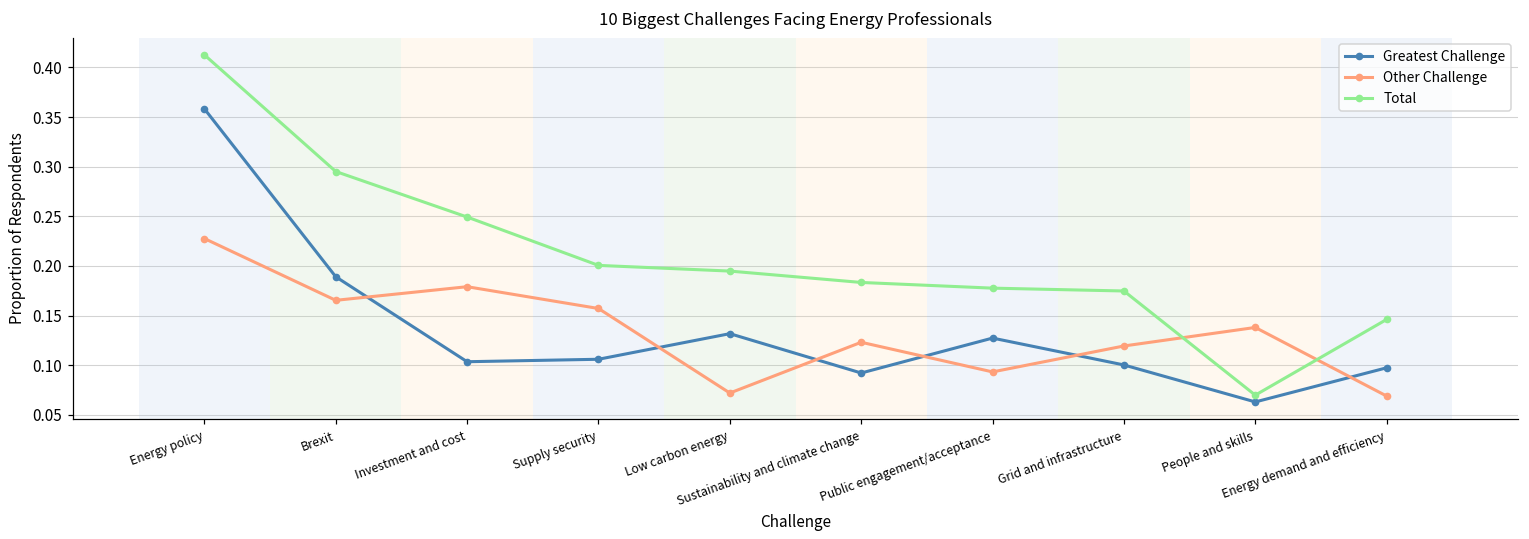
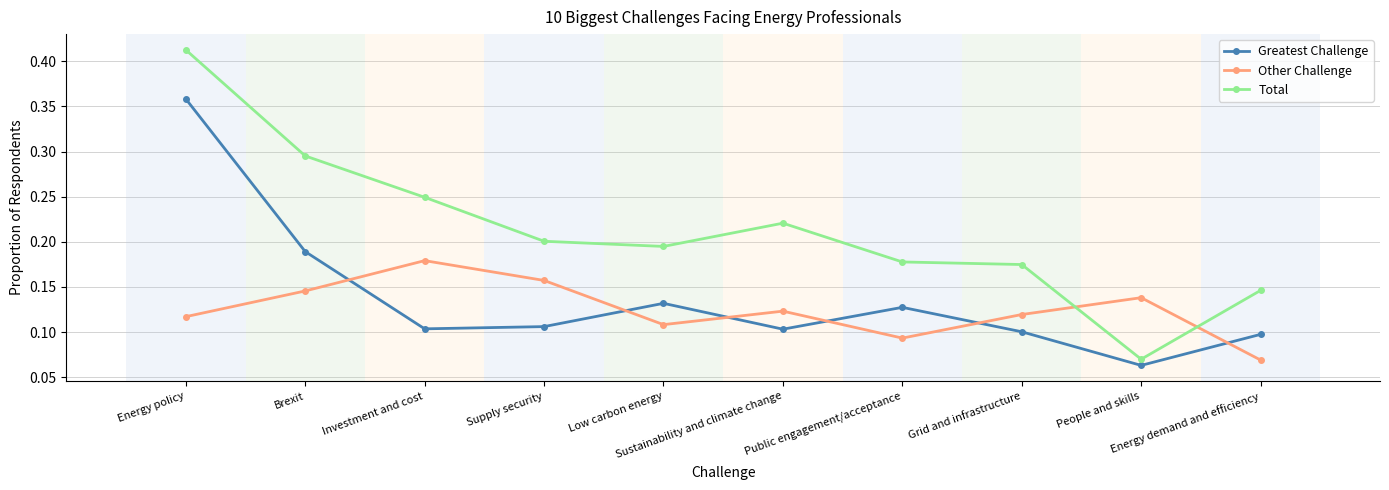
  {
    "Greatest Challenge": {
      "Energy policy": 0.36,
      "Brexit": 0.19,
      "Investment and cost": 0.10,
      "Supply security": 0.11,
      "Low carbon energy": 0.13,
-     "Sustainability and climate change": 0.09,
+     "Sustainability and climate change": 0.10,
      "Public engagement/acceptance": 0.13,
      "Grid and infrastructure": 0.10,
      "People and skills": 0.06,
      "Energy demand and efficiency": 0.10
    },
    "Other Challenge": {
-     "Energy policy": 0.23,
-     "Brexit": 0.17,
+     "Energy policy": 0.12,
+     "Brexit": 0.15,
      "Investment and cost": 0.18,
      "Supply security": 0.16,
-     "Low carbon energy": 0.07,
+     "Low carbon energy": 0.11,
      "Sustainability and climate change": 0.12,
      "Public engagement/acceptance": 0.09,
      "Grid and infrastructure": 0.12,
      "People and skills": 0.14,
      "Energy demand and efficiency": 0.07
    },
    "Total": {
      "Energy policy": 0.41,
      "Brexit": 0.30,
      "Investment and cost": 0.25,
      "Supply security": 0.20,
      "Low carbon energy": 0.19,
-     "Sustainability and climate change": 0.18,
+     "Sustainability and climate change": 0.22,
      "Public engagement/acceptance": 0.18,
      "Grid and infrastructure": 0.17,
      "People and skills": 0.07,
      "Energy demand and efficiency": 0.15
    }
  }
